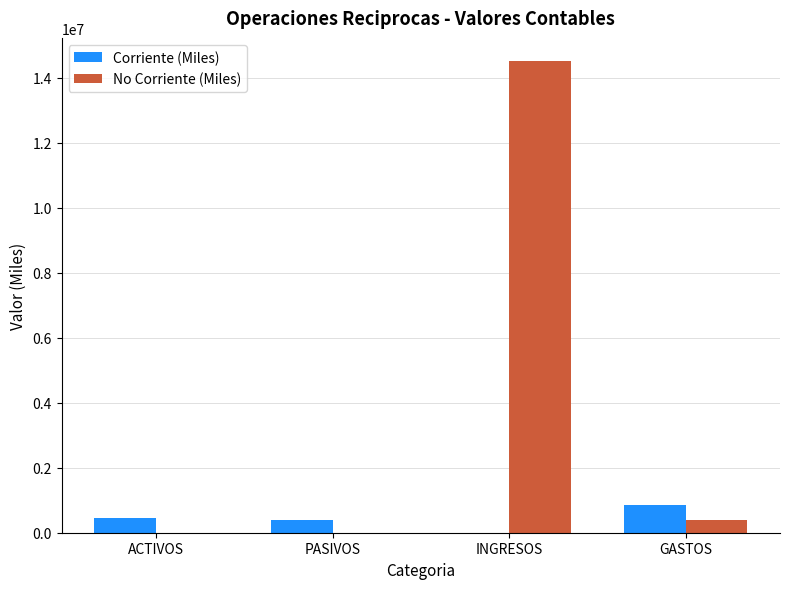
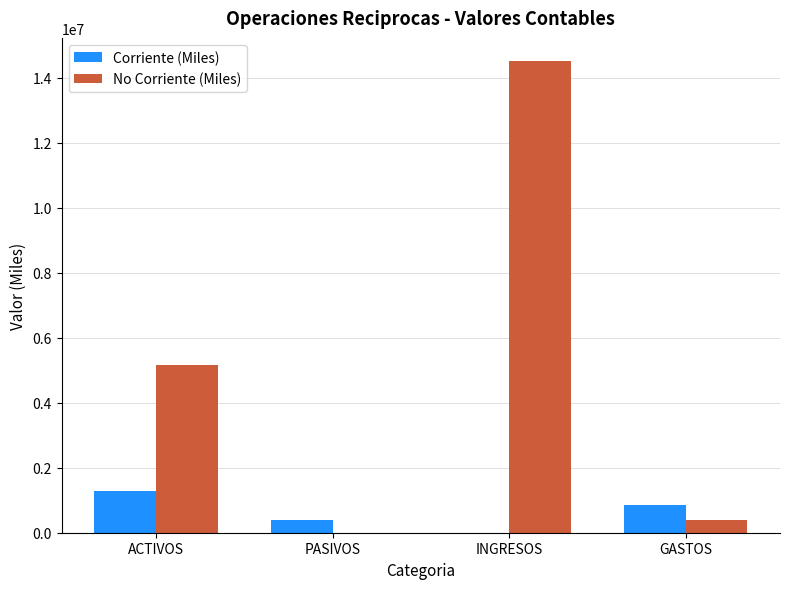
  {
    "Corriente (Miles)": {
-     "ACTIVOS": 500000,
+     "ACTIVOS": 1300000,
      "PASIVOS": 400000,
      "INGRESOS": 0,
      "GASTOS": 900000
    },
    "No Corriente (Miles)": {
-     "ACTIVOS": 0,
+     "ACTIVOS": 5100000,
      "PASIVOS": 0,
      "INGRESOS": 14500000,
      "GASTOS": 400000
    }
  }
